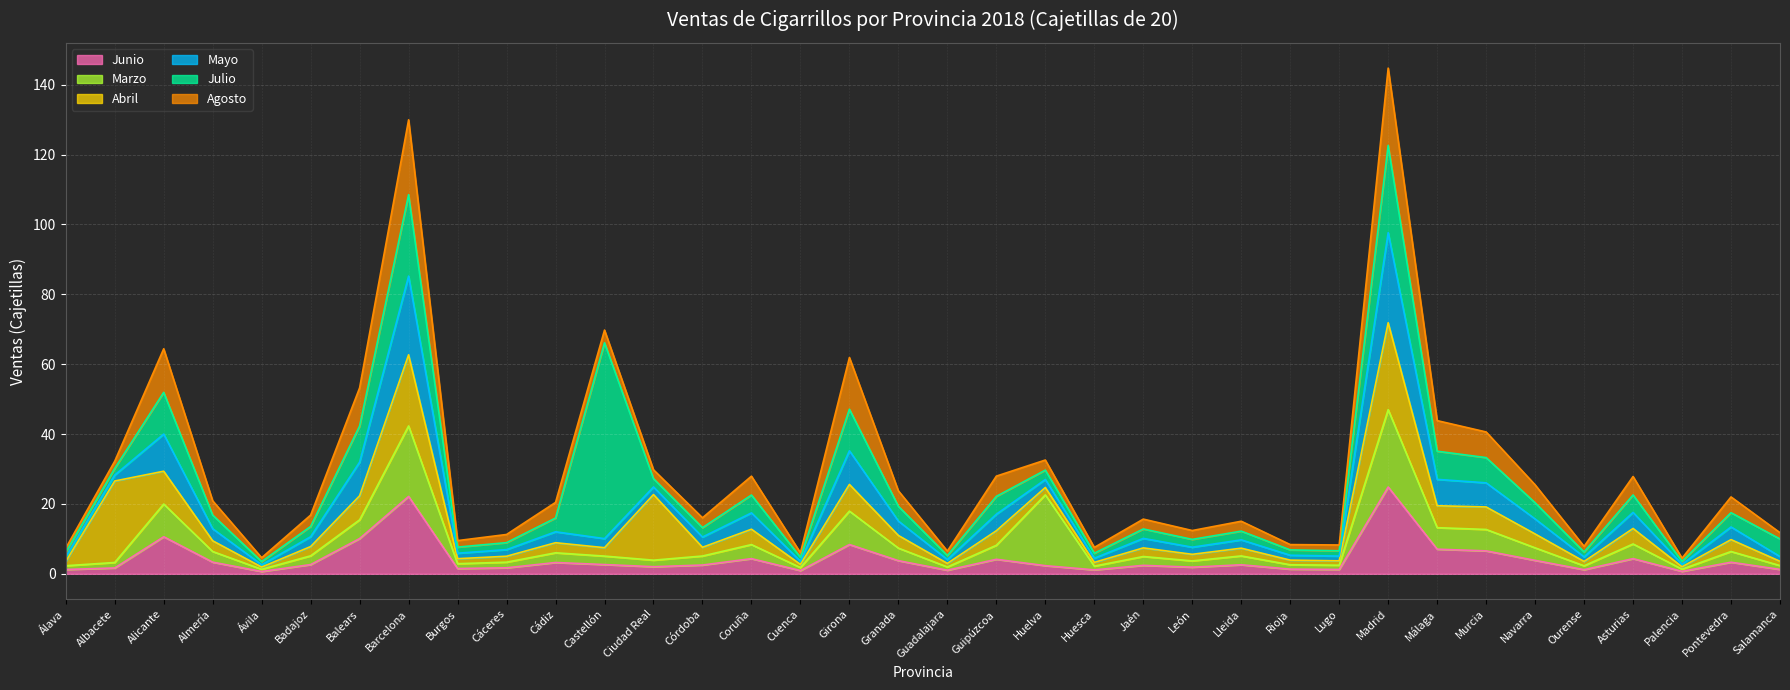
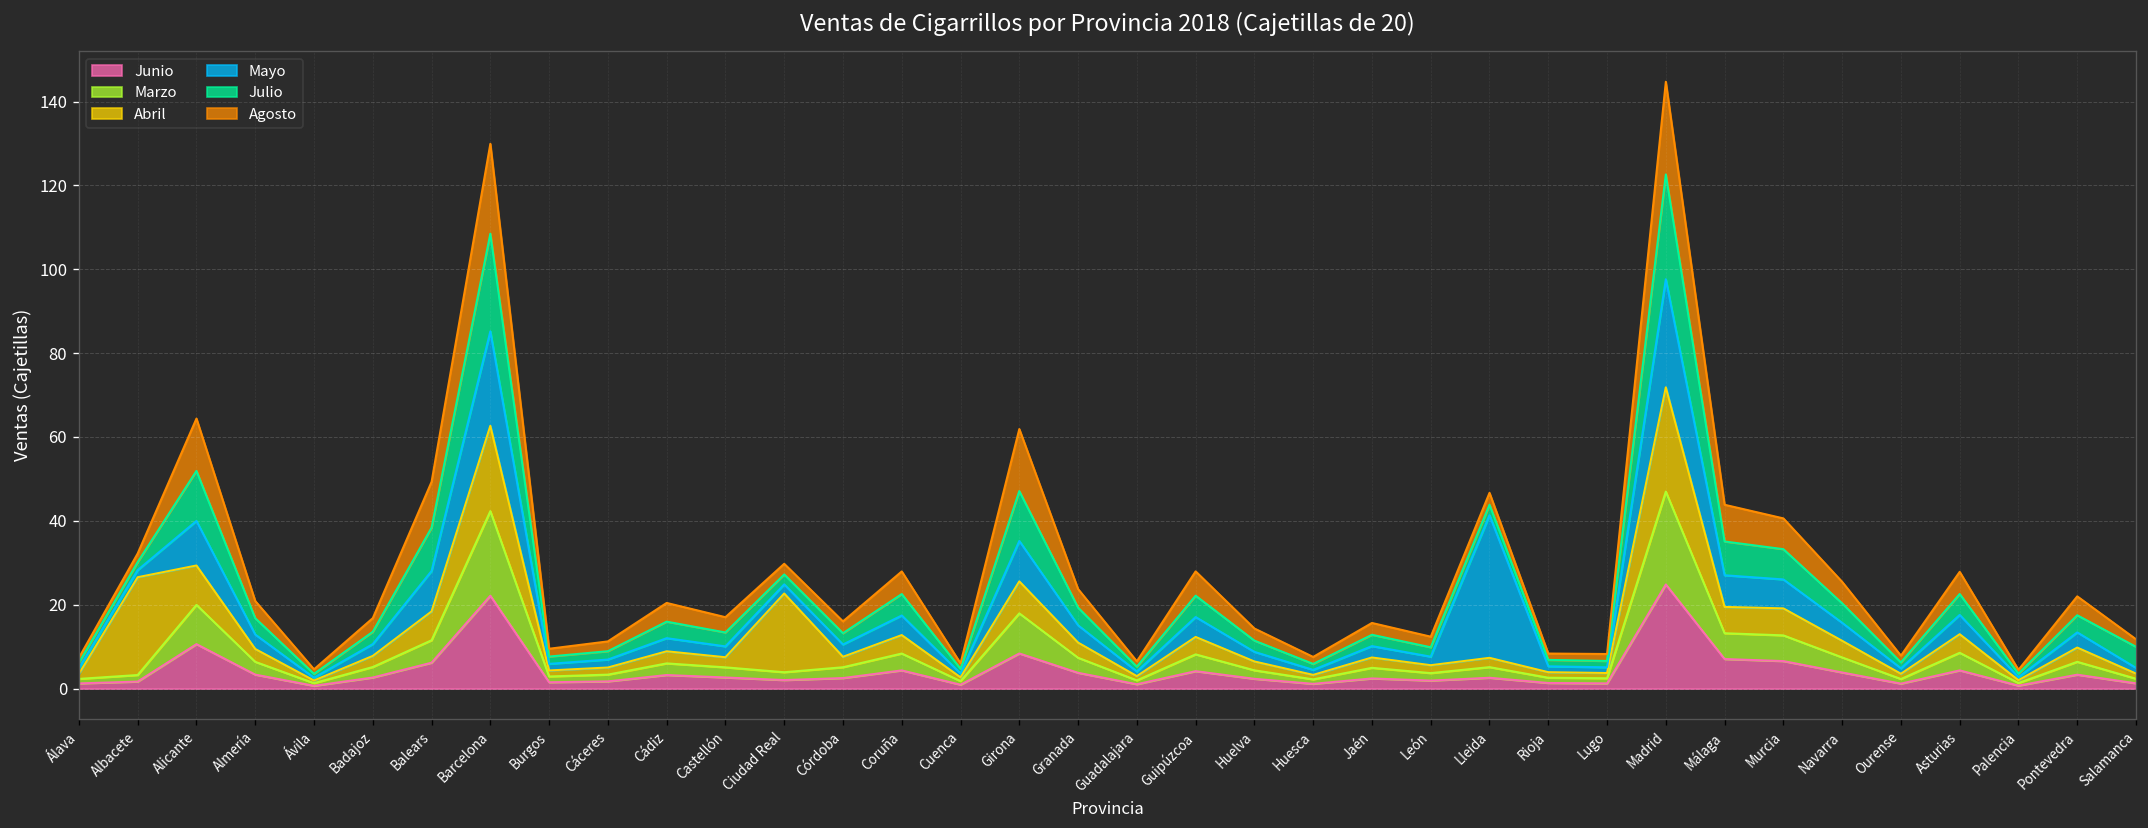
  {
    "Junio": {
      "Álava": 1,
      "Albacete": 2,
      "Alicante": 11,
      "Almería": 3,
      "Badajoz": 3,
-     "Balears": 10,
+     "Balears": 6,
      "Barcelona": 22,
      "Burgos": 2,
      "Cáceres": 2,
      "Cádiz": 3,
      "Castellón": 3,
      "Ciudad Real": 2,
      "Córdoba": 3,
      "Coruña": 4,
      "Cuenca": 1,
      "Girona": 8,
      "Granada": 4,
      "Guadalajara": 1,
      "Guipúzcoa": 4,
      "Huelva": 2,
      "Huesca": 1,
      "Jaén": 2,
      "León": 2,
      "Lleida": 3,
      "Rioja": 1,
      "Lugo": 1,
      "Madrid": 25,
      "Málaga": 7,
      "Murcia": 7,
      "Navarra": 4,
      "Ourense": 1,
      "Asturias": 4,
      "Pontevedra": 3,
      "Salamanca": 1
    },
    "Marzo": {
      "Álava": 1,
      "Albacete": 2,
      "Alicante": 9,
      "Almería": 3,
      "Badajoz": 3,
      "Balears": 5,
      "Barcelona": 20,
      "Burgos": 1,
      "Cáceres": 2,
      "Cádiz": 3,
      "Castellón": 2,
      "Ciudad Real": 2,
      "Córdoba": 3,
      "Coruña": 4,
      "Cuenca": 1,
      "Girona": 10,
      "Granada": 4,
      "Guadalajara": 1,
      "Guipúzcoa": 4,
-     "Huelva": 20,
+     "Huelva": 2,
      "Huesca": 1,
      "Jaén": 3,
      "León": 2,
      "Lleida": 3,
      "Rioja": 1,
      "Lugo": 1,
      "Madrid": 22,
      "Málaga": 6,
      "Murcia": 6,
      "Navarra": 4,
      "Ourense": 1,
      "Asturias": 4,
      "Pontevedra": 3,
      "Salamanca": 1
    },
    "Mayo": {
      "Álava": 1,
      "Albacete": 2,
      "Alicante": 11,
      "Almería": 3,
      "Badajoz": 3,
      "Balears": 10,
      "Barcelona": 23,
      "Burgos": 2,
      "Cáceres": 2,
      "Cádiz": 3,
      "Castellón": 3,
      "Ciudad Real": 2,
      "Córdoba": 3,
      "Coruña": 5,
      "Cuenca": 1,
      "Girona": 10,
      "Granada": 4,
      "Guadalajara": 1,
      "Guipúzcoa": 5,
      "Huelva": 2,
      "Huesca": 1,
      "Jaén": 3,
      "León": 2,
-     "Lleida": 2,
+     "Lleida": 34,
      "Rioja": 1,
      "Lugo": 1,
      "Madrid": 26,
      "Málaga": 8,
      "Murcia": 7,
      "Navarra": 4,
      "Ourense": 1,
      "Asturias": 5,
      "Pontevedra": 4,
      "Salamanca": 1
    },
    "Julio": {
      "Álava": 1,
      "Albacete": 2,
      "Alicante": 12,
      "Almería": 4,
      "Ávila": 1,
      "Badajoz": 3,
      "Balears": 10,
      "Barcelona": 23,
      "Burgos": 2,
      "Cáceres": 2,
      "Cádiz": 4,
-     "Castellón": 56,
+     "Castellón": 3,
      "Ciudad Real": 2,
      "Córdoba": 3,
      "Coruña": 5,
      "Cuenca": 1,
      "Girona": 12,
      "Granada": 4,
      "Guadalajara": 1,
      "Guipúzcoa": 5,
      "Huelva": 3,
      "Huesca": 1,
      "Jaén": 3,
      "León": 2,
      "Lleida": 3,
      "Rioja": 2,
      "Lugo": 2,
      "Madrid": 25,
      "Málaga": 8,
      "Murcia": 7,
      "Navarra": 5,
      "Ourense": 1,
      "Asturias": 5,
      "Palencia": 1,
      "Pontevedra": 4,
      "Salamanca": 5
    }
  }
